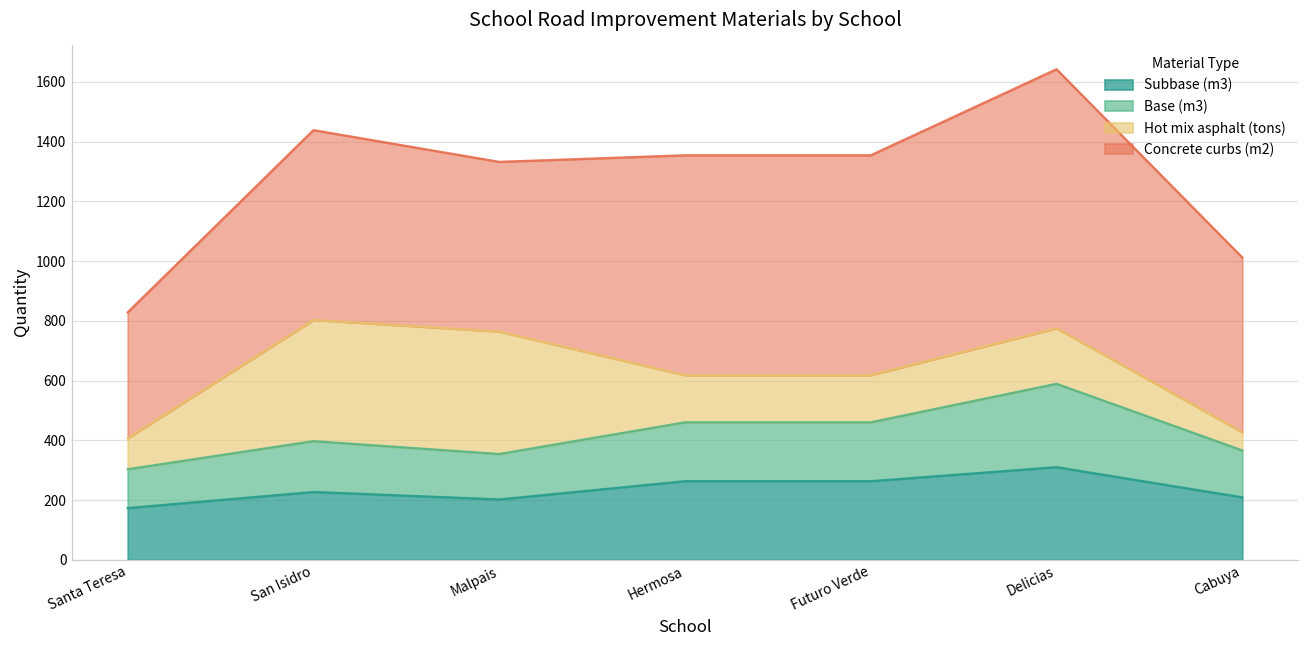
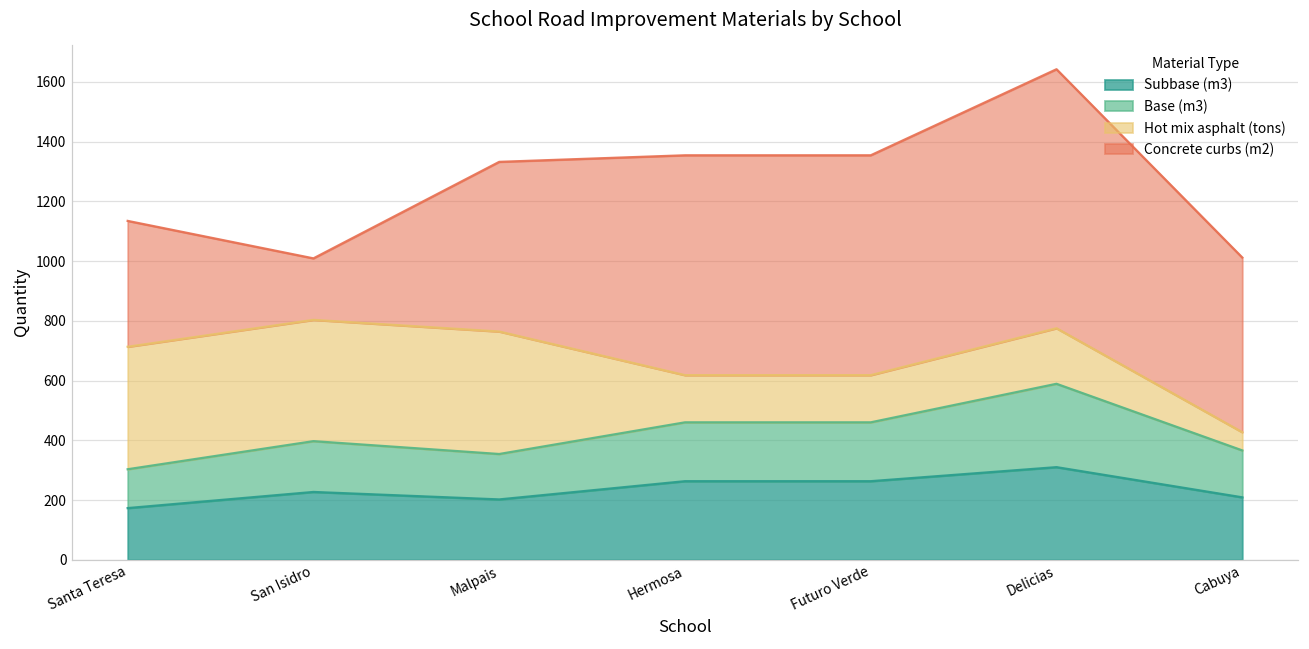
  {
    "Hot mix asphalt (tons)": {
-     "Santa Teresa": 100,
+     "Santa Teresa": 410,
      "San Isidro": 410,
      "Malpais": 410,
      "Hermosa": 160,
      "Futuro Verde": 160,
      "Delicias": 190,
      "Cabuya": 60
    },
    "Concrete curbs (m2)": {
      "Santa Teresa": 420,
-     "San Isidro": 640,
+     "San Isidro": 210,
      "Malpais": 570,
      "Hermosa": 740,
      "Futuro Verde": 740,
      "Delicias": 870,
      "Cabuya": 580
    }
  }
